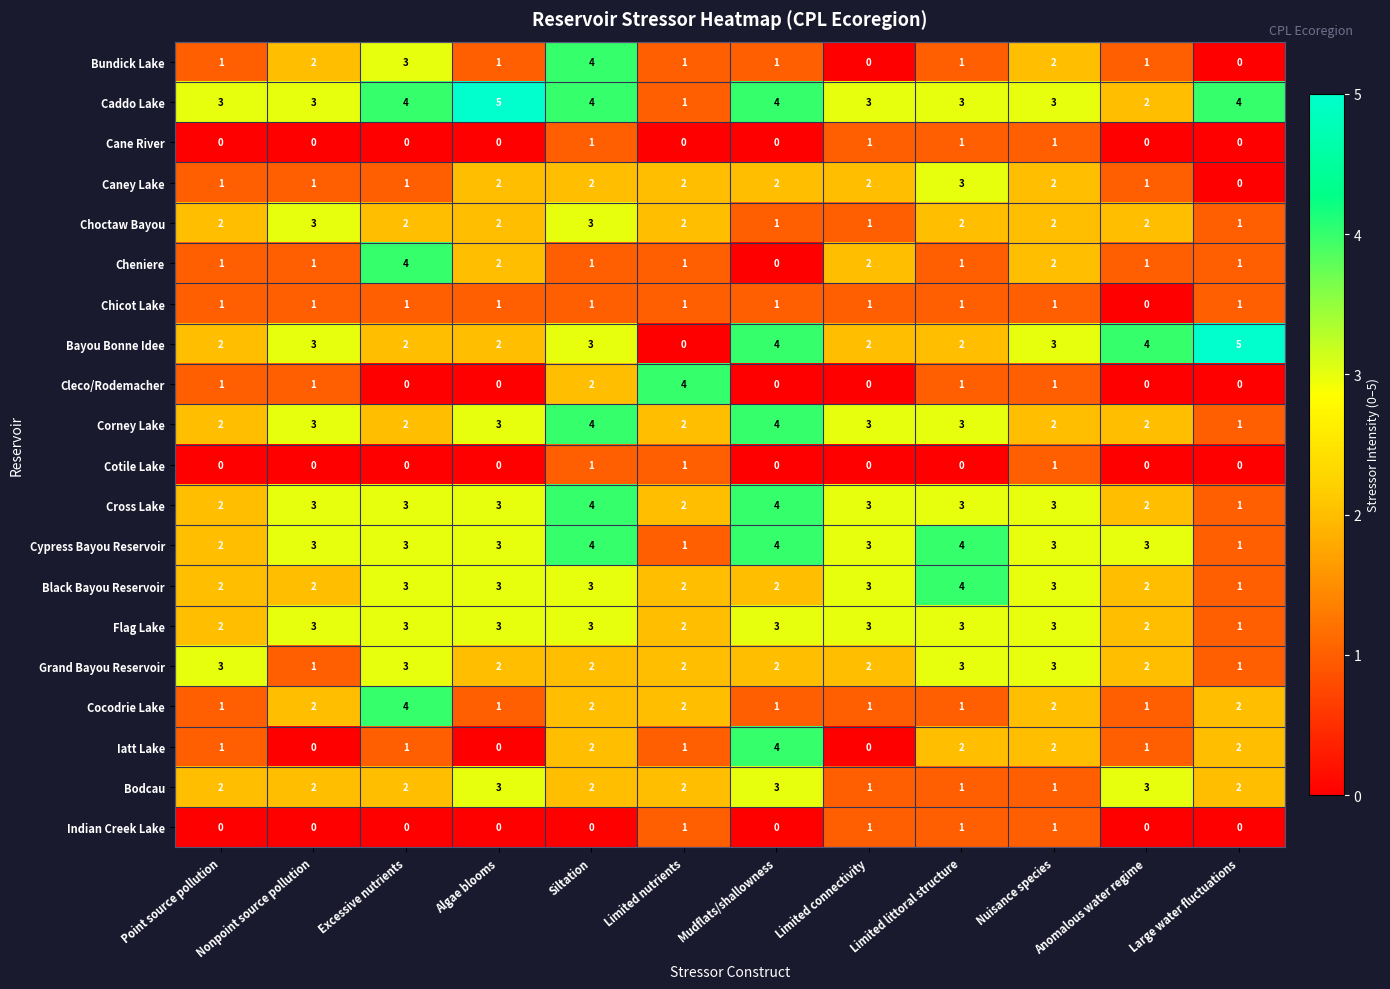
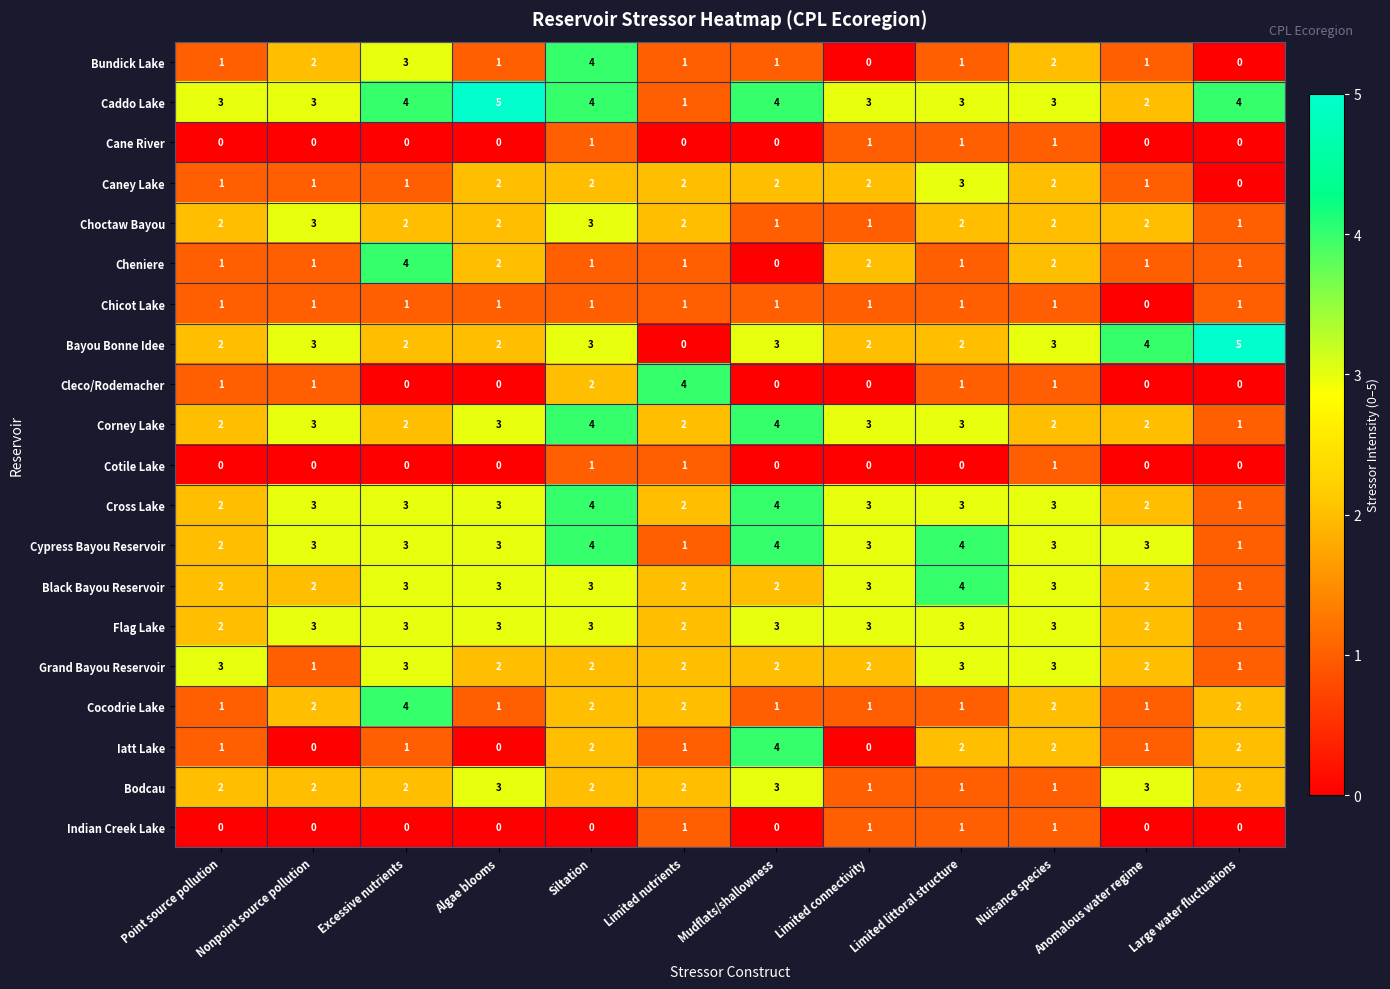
  {
    "Bayou Bonne Idee": {
      "Point source pollution": 2,
      "Nonpoint source pollution": 3,
      "Excessive nutrients": 2,
      "Algae blooms": 2,
      "Siltation": 3,
      "Limited nutrients": 0,
-     "Mudflats/shallowness": 4,
+     "Mudflats/shallowness": 3,
      "Limited connectivity": 2,
      "Limited littoral structure": 2,
      "Nuisance species": 3,
      "Anomalous water regime": 4,
      "Large water fluctuations": 5
    }
  }
